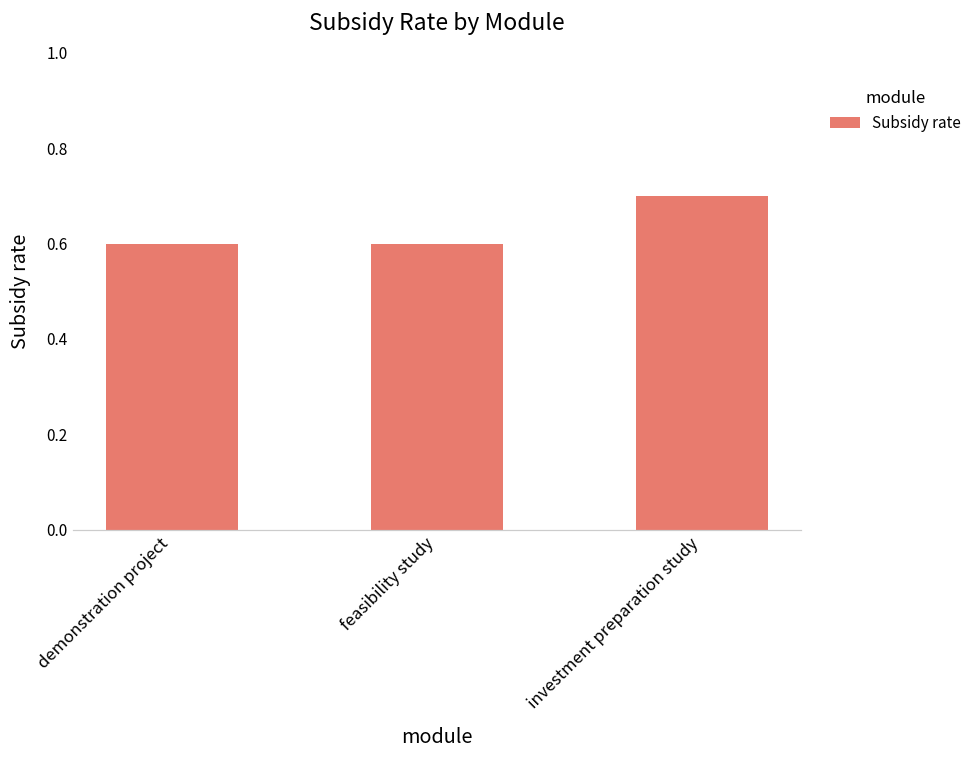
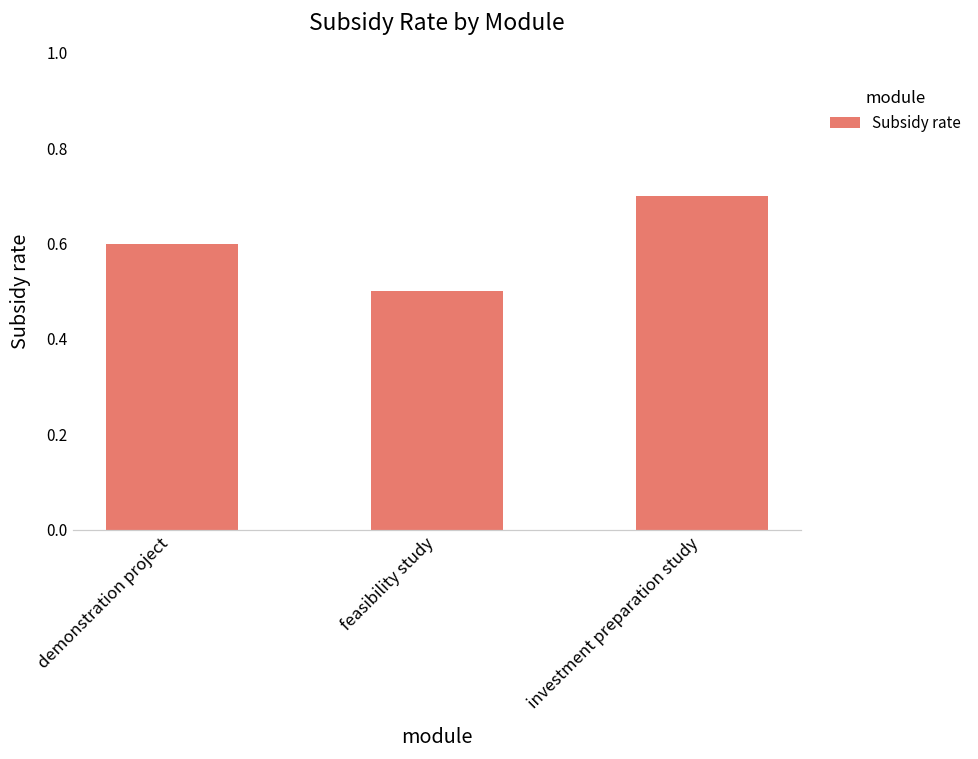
  {
    "demonstration project": 0.6,
-   "feasibility study": 0.6,
+   "feasibility study": 0.5,
    "investment preparation study": 0.7
  }
